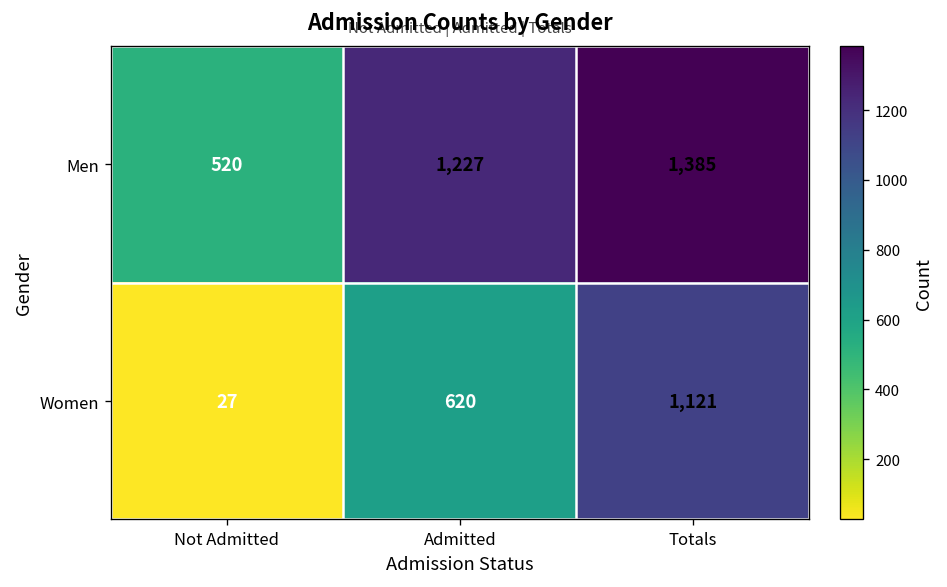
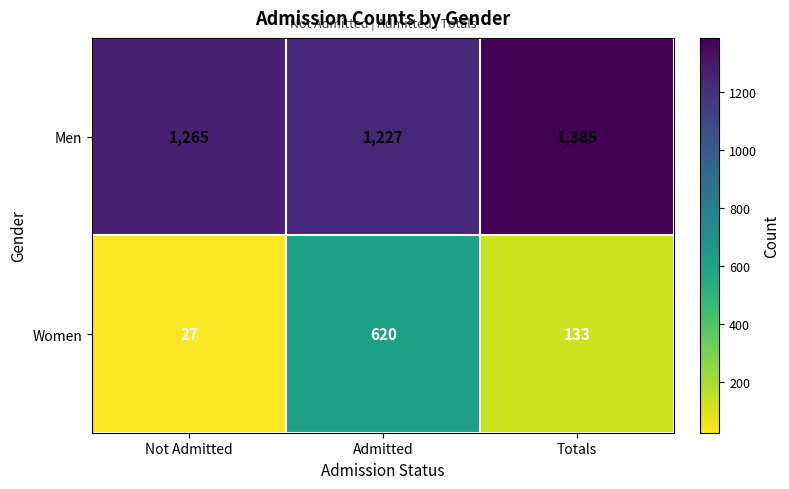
  {
    "Men": {
-     "Not Admitted": "520",
+     "Not Admitted": "1,265",
      "Admitted": "1,227",
      "Totals": "1,385"
    },
    "Women": {
      "Not Admitted": "27",
      "Admitted": "620",
-     "Totals": "1,121"
+     "Totals": "133"
    }
  }
